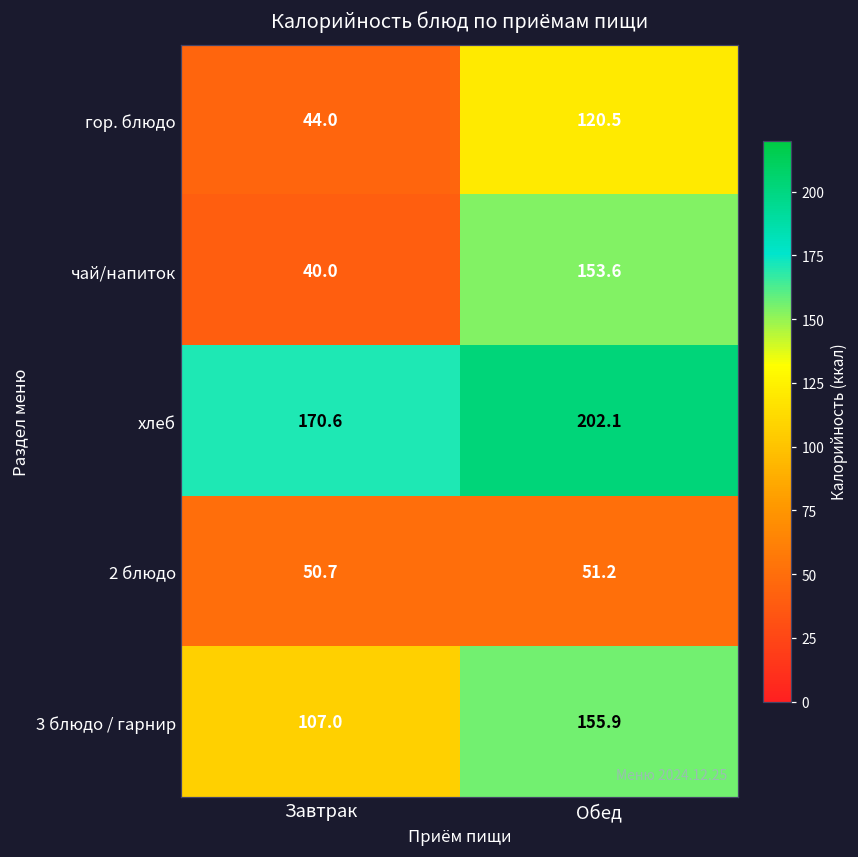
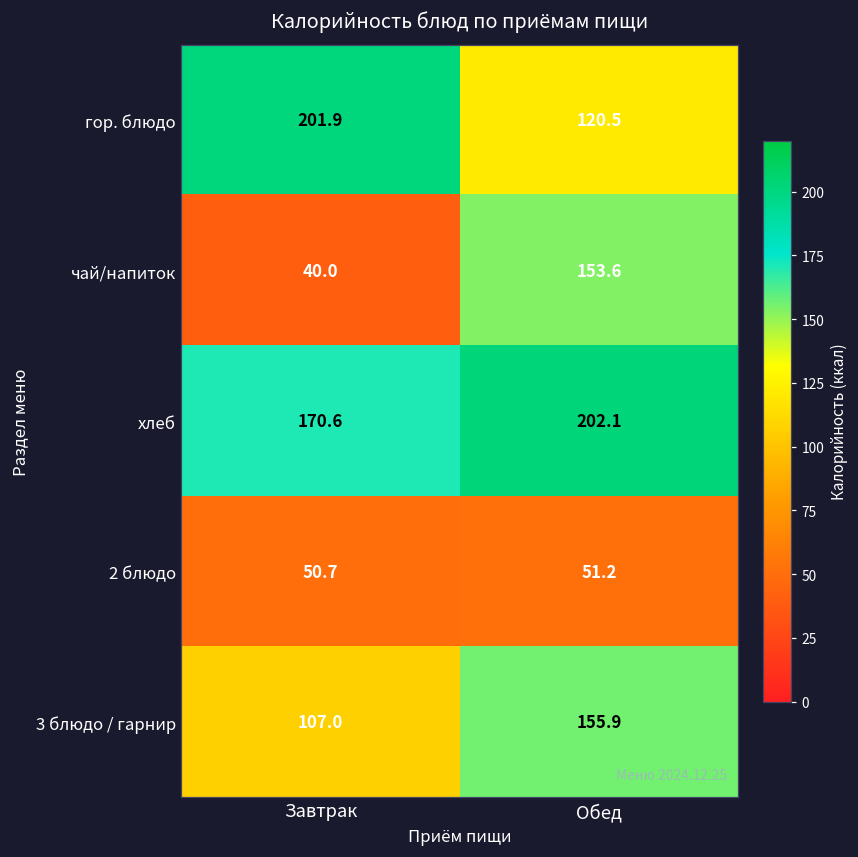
  {
    "гор. блюдо": {
-     "Завтрак": 44.0,
+     "Завтрак": 201.9,
      "Обед": 120.5
    },
    "чай/напиток": {
      "Завтрак": 40.0,
      "Обед": 153.6
    },
    "хлеб": {
      "Завтрак": 170.6,
      "Обед": 202.1
    },
    "2 блюдо": {
      "Завтрак": 50.7,
      "Обед": 51.2
    },
    "3 блюдо / гарнир": {
      "Завтрак": 107.0
    }
  }
